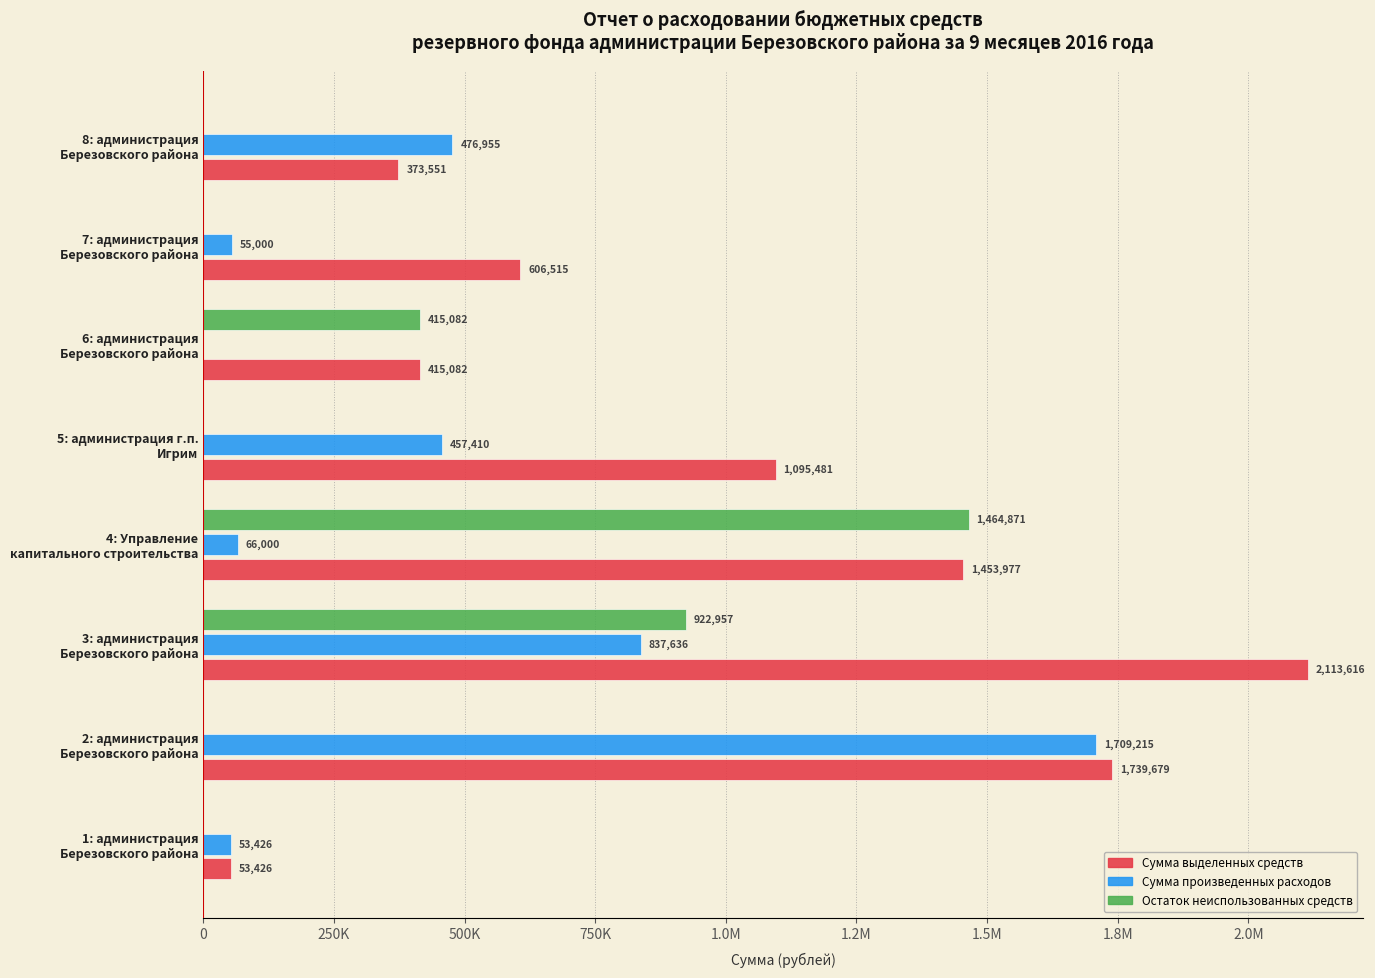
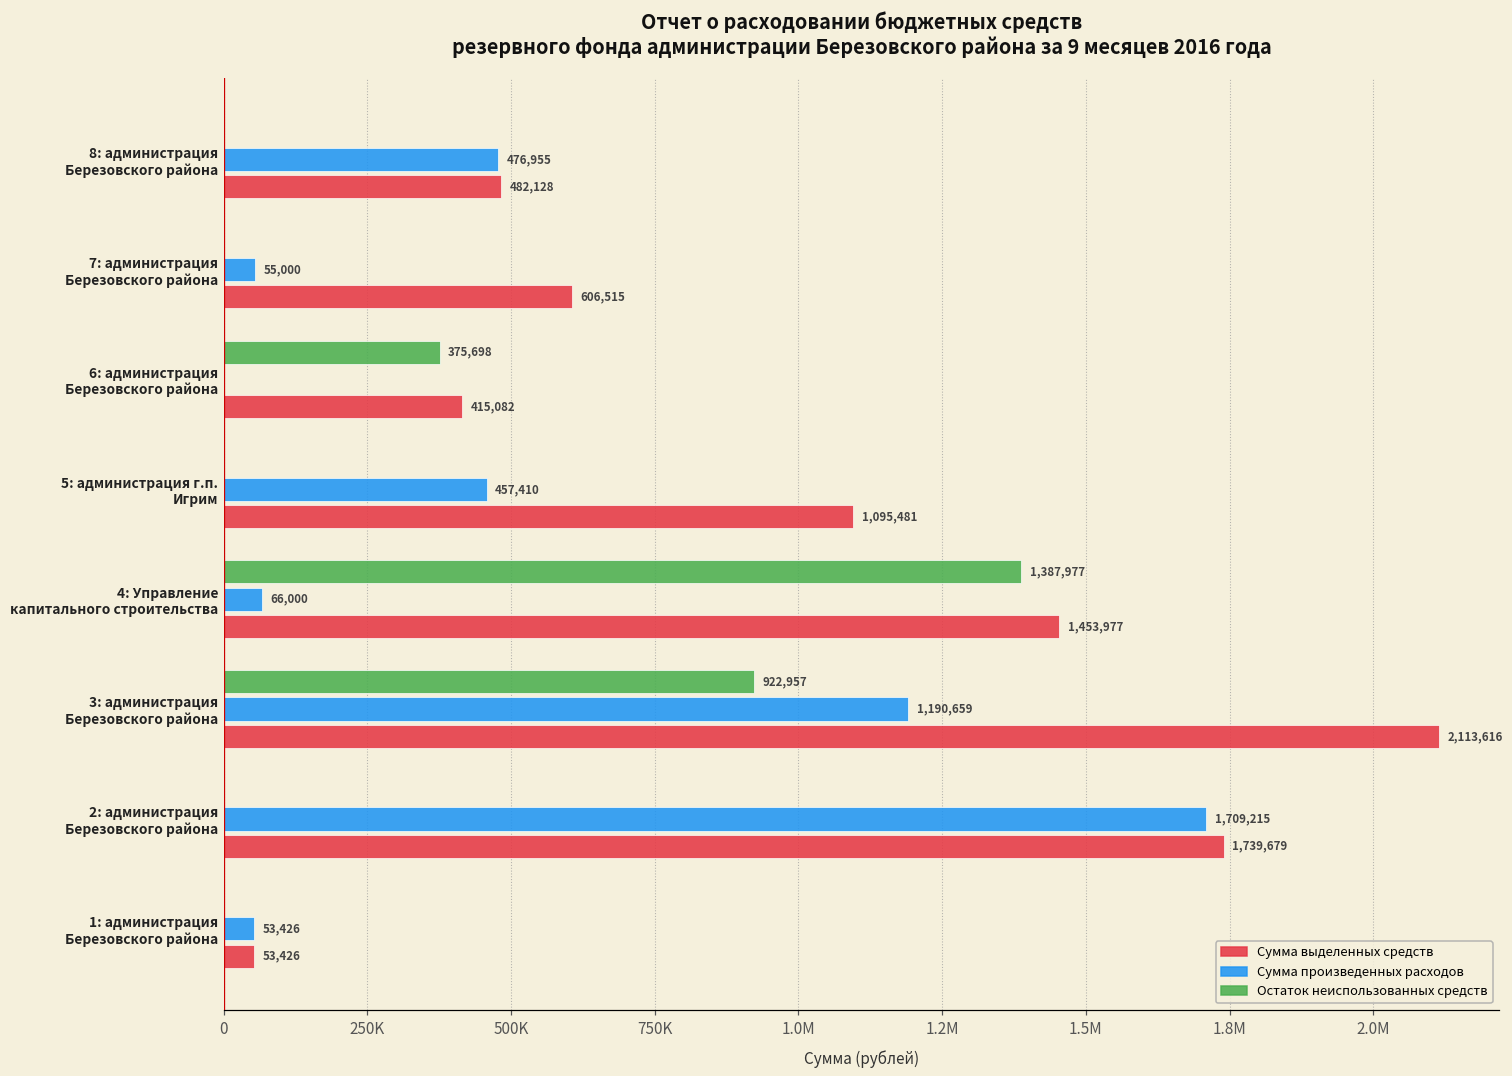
  {
    "Сумма выделенных средств": {
-     "8: администрация Березовского района": "373,551",
+     "8: администрация Березовского района": "482,128",
      "7: администрация Березовского района": "606,515",
      "6: администрация Березовского района": "415,082",
      "5: администрация г.п. Игрим": "1,095,481",
      "4: Управление капитального строительства": "1,453,977",
      "3: администрация Березовского района": "2,113,616",
      "2: администрация Березовского района": "1,739,679",
      "1: администрация Березовского района": "53,426"
    },
    "Сумма произведенных расходов": {
      "8: администрация Березовского района": "476,955",
      "7: администрация Березовского района": "55,000",
      "5: администрация г.п. Игрим": "457,410",
      "4: Управление капитального строительства": "66,000",
-     "3: администрация Березовского района": "837,636",
+     "3: администрация Березовского района": "1,190,659",
      "2: администрация Березовского района": "1,709,215",
      "1: администрация Березовского района": "53,426"
    },
    "Остаток неиспользованных средств": {
-     "6: администрация Березовского района": "415,082",
-     "4: Управление капитального строительства": "1,464,871",
+     "6: администрация Березовского района": "375,698",
+     "4: Управление капитального строительства": "1,387,977",
      "3: администрация Березовского района": "922,957"
    }
  }
